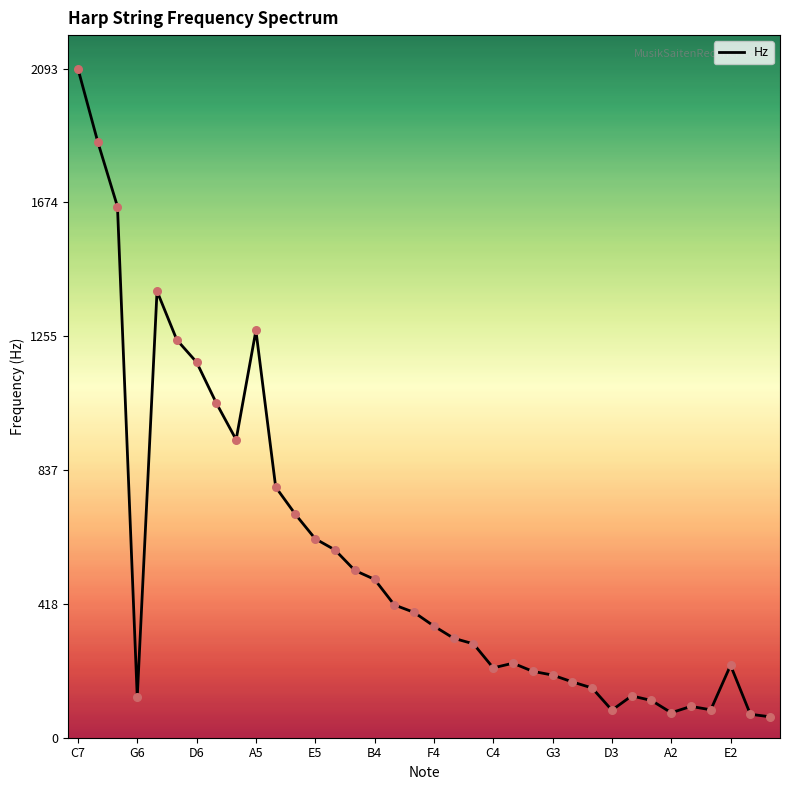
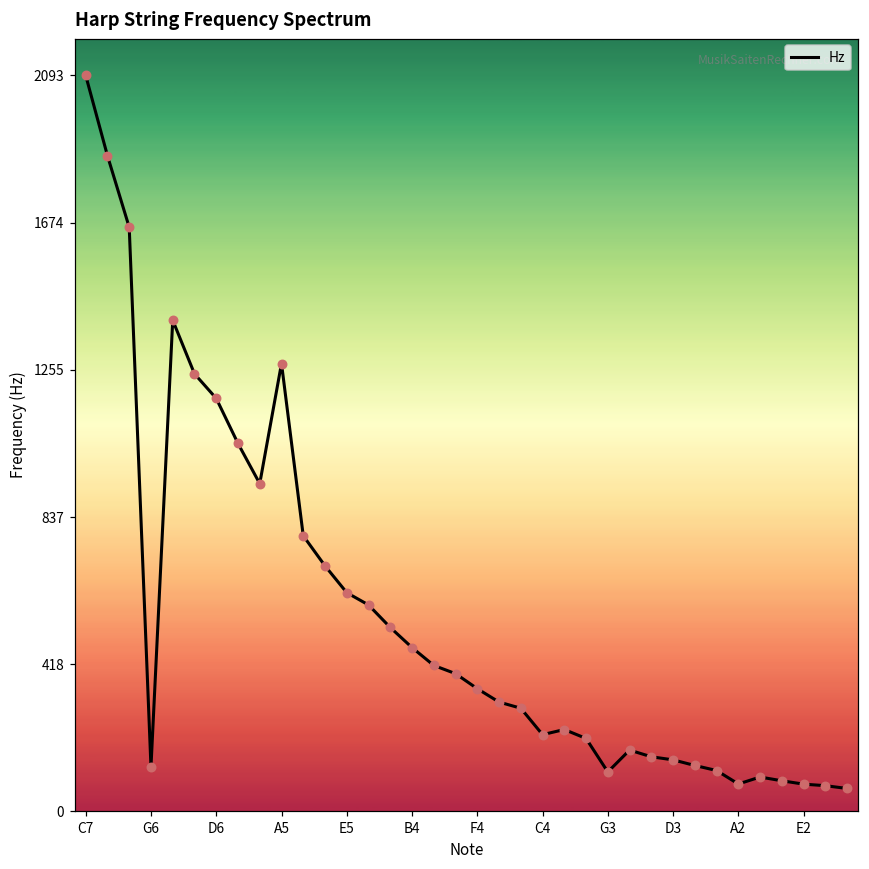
  {
    "C7": 2090,
    "G6": 130,
    "D6": 1170,
    "A5": 1270,
    "E5": 620,
-   "B4": 500,
+   "B4": 470,
    "F4": 350,
    "C4": 220,
-   "G3": 200,
-   "D3": 90,
+   "G3": 110,
+   "D3": 150,
    "A2": 80,
-   "E2": 230
+   "E2": 80
  }
